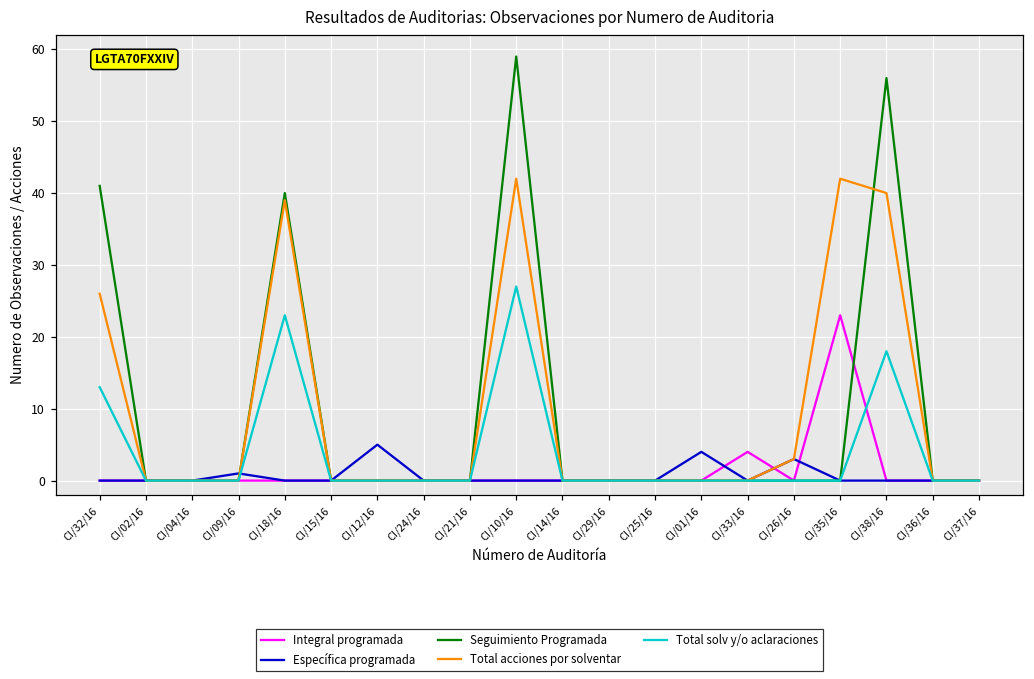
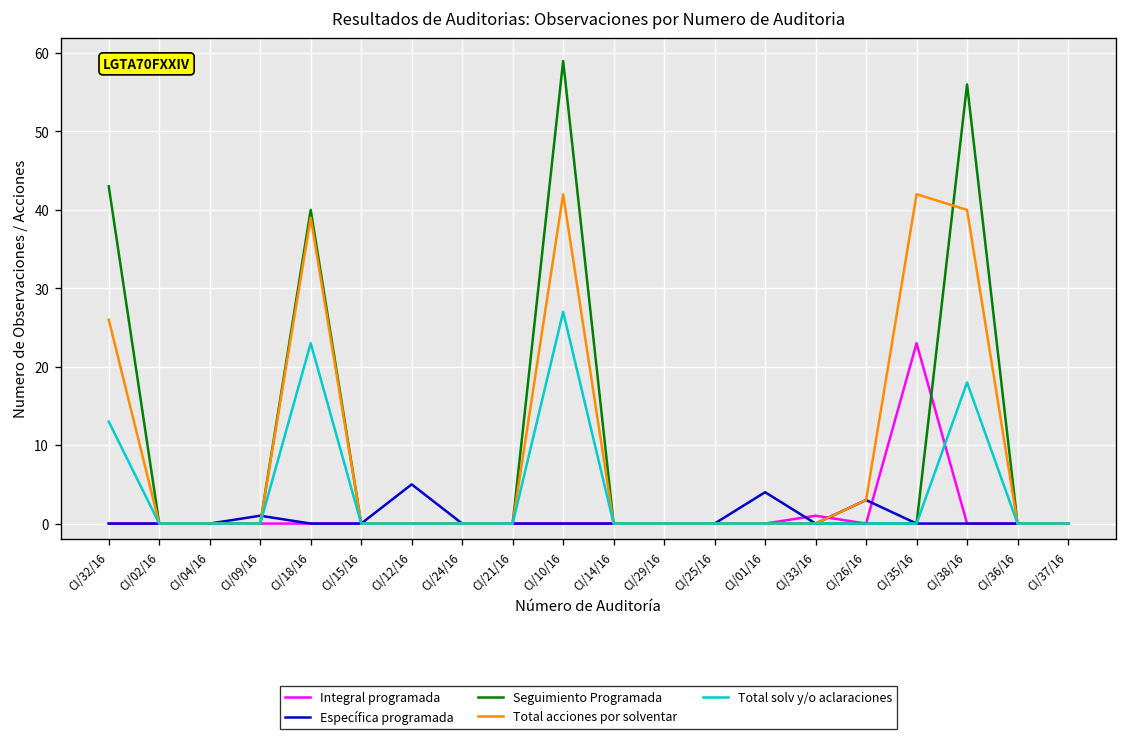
  {
    "Integral programada": {
-     "CI/33/16": 4,
+     "CI/33/16": 1,
      "CI/35/16": 23
    },
    "Específica programada": {
      "CI/09/16": 1,
      "CI/12/16": 5,
      "CI/01/16": 4
    },
    "Seguimiento Programada": {
-     "CI/32/16": 41,
+     "CI/32/16": 43,
      "CI/18/16": 40,
      "CI/10/16": 59,
      "CI/38/16": 56
    },
    "Total acciones por solventar": {
      "CI/32/16": 26,
      "CI/18/16": 39,
      "CI/10/16": 42,
      "CI/35/16": 42,
      "CI/38/16": 40
    },
    "Total solv y/o aclaraciones": {
      "CI/32/16": 13,
      "CI/18/16": 23,
      "CI/10/16": 27,
      "CI/38/16": 18
    }
  }
